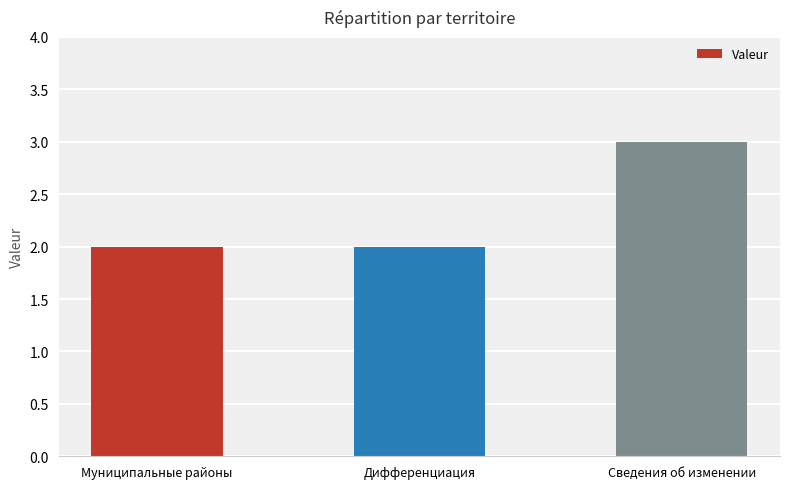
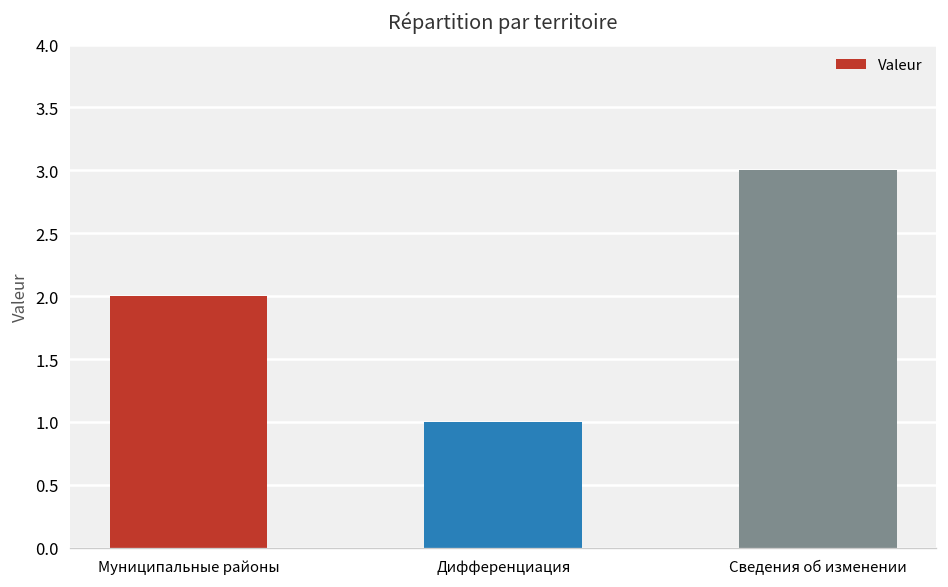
  {
    "Муниципальные районы": 2,
-   "Дифференциация": 2,
+   "Дифференциация": 1,
    "Сведения об изменении": 3
  }
